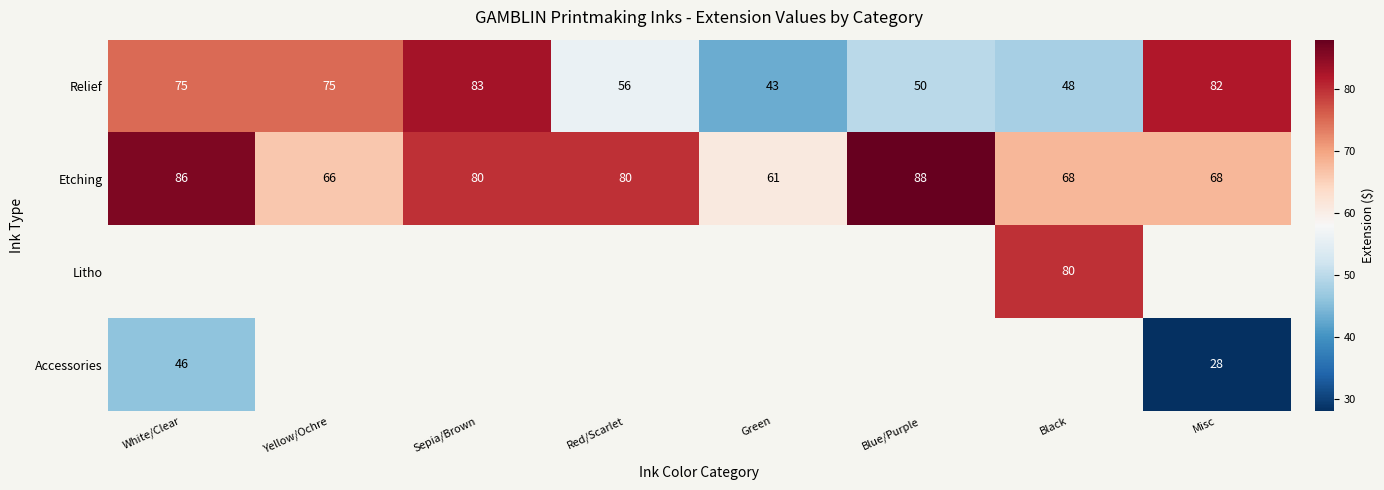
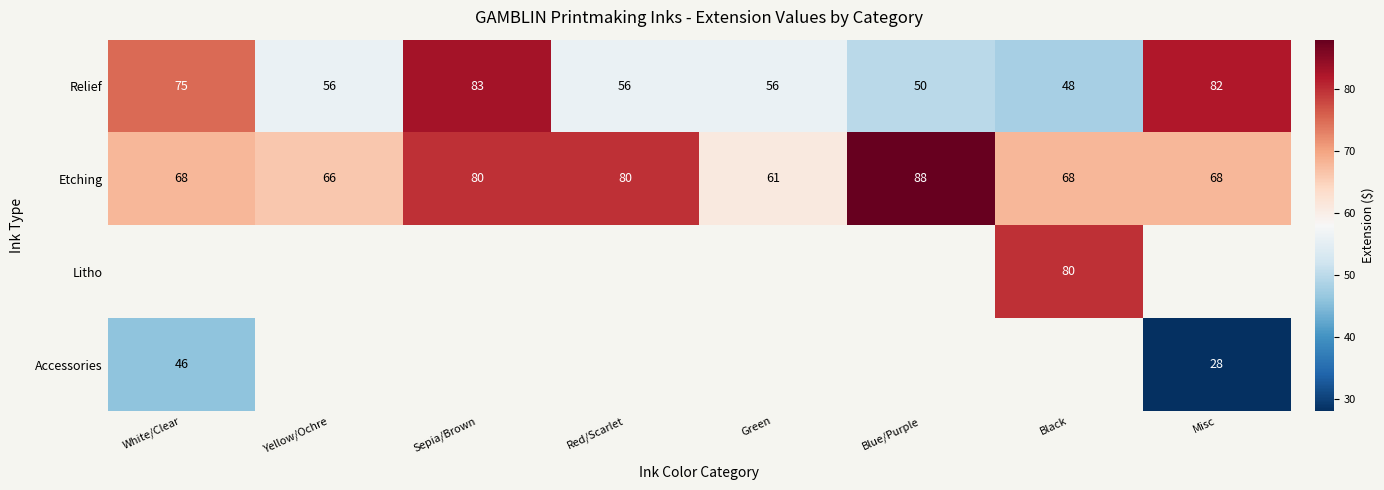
  {
    "Relief": {
      "White/Clear": 75,
-     "Yellow/Ochre": 75,
+     "Yellow/Ochre": 56,
      "Sepia/Brown": 83,
      "Red/Scarlet": 56,
-     "Green": 43,
+     "Green": 56,
      "Blue/Purple": 50,
      "Black": 48,
      "Misc": 82
    },
    "Etching": {
-     "White/Clear": 86,
+     "White/Clear": 68,
      "Yellow/Ochre": 66,
      "Sepia/Brown": 80,
      "Red/Scarlet": 80,
      "Green": 61,
      "Blue/Purple": 88,
      "Black": 68,
      "Misc": 68
    },
    "Litho": {
      "Black": 80
    },
    "Accessories": {
      "White/Clear": 46,
      "Misc": 28
    }
  }
